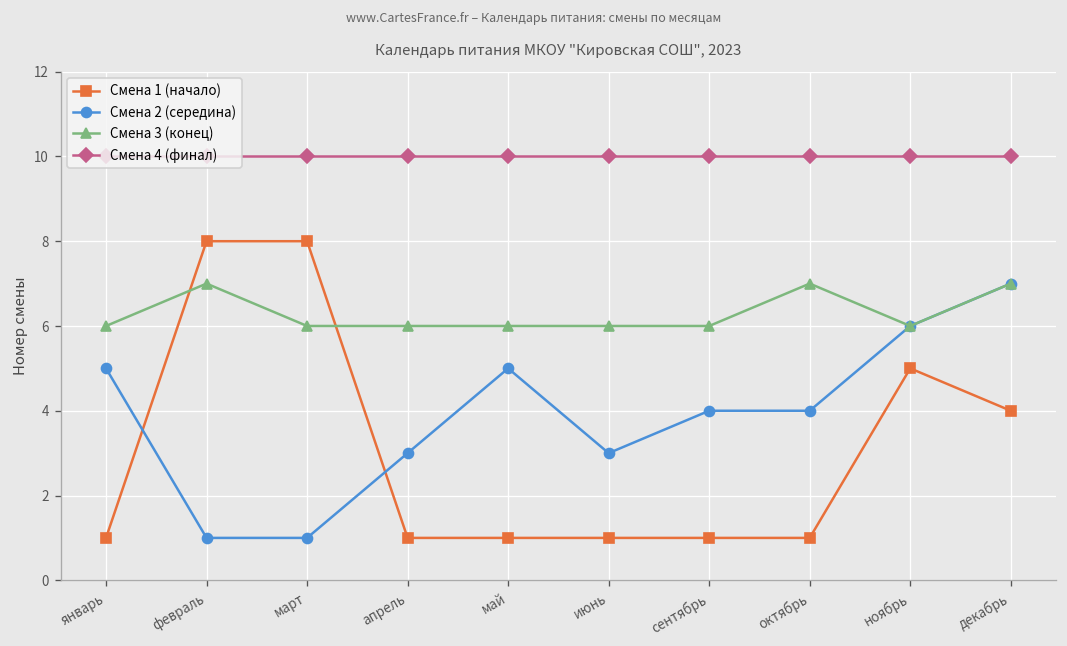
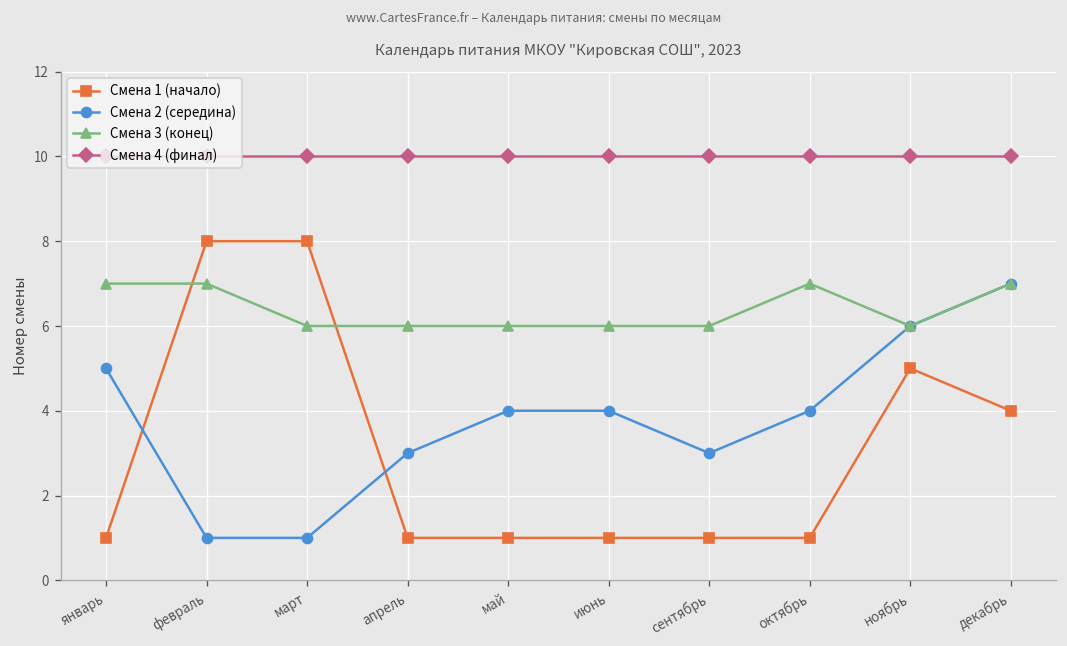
  {
    "Смена 1 (начало)": {
      "январь": 1,
      "февраль": 8,
      "март": 8,
      "апрель": 1,
      "май": 1,
      "июнь": 1,
      "сентябрь": 1,
      "октябрь": 1,
      "ноябрь": 5,
      "декабрь": 4
    },
    "Смена 2 (середина)": {
      "январь": 5,
      "февраль": 1,
      "март": 1,
      "апрель": 3,
-     "май": 5,
-     "июнь": 3,
-     "сентябрь": 4,
+     "май": 4,
+     "июнь": 4,
+     "сентябрь": 3,
      "октябрь": 4
    },
    "Смена 3 (конец)": {
-     "январь": 6,
+     "январь": 7,
      "февраль": 7,
      "март": 6,
      "апрель": 6,
      "май": 6,
      "июнь": 6,
      "сентябрь": 6,
      "октябрь": 7
    },
    "Смена 4 (финал)": {
      "март": 10,
      "апрель": 10,
      "май": 10,
      "июнь": 10,
      "сентябрь": 10,
      "октябрь": 10,
      "ноябрь": 10,
      "декабрь": 10
    }
  }
